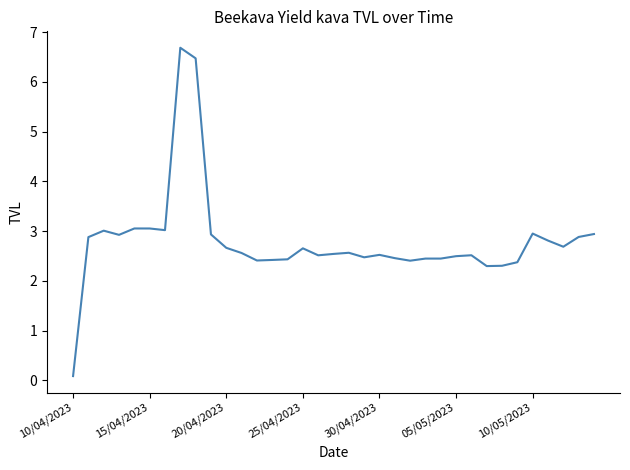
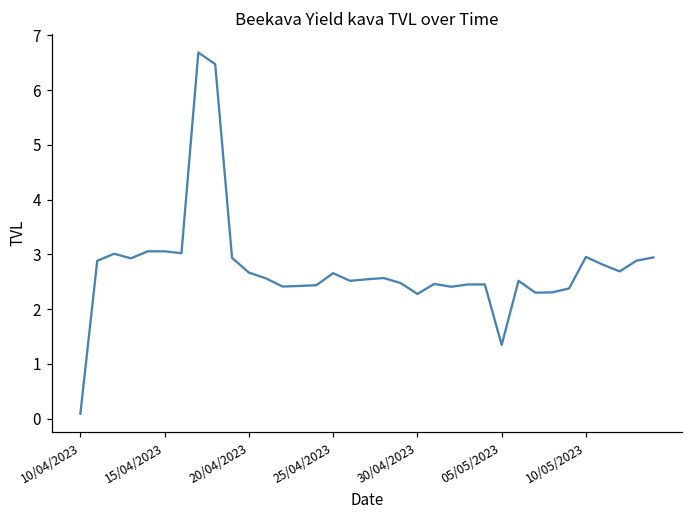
  {
    "10/04/2023": 0.1,
    "15/04/2023": 3.1,
    "20/04/2023": 2.7,
    "25/04/2023": 2.7,
-   "30/04/2023": 2.5,
-   "05/05/2023": 2.5,
+   "30/04/2023": 2.3,
+   "05/05/2023": 1.3,
    "10/05/2023": 3.0
  }
